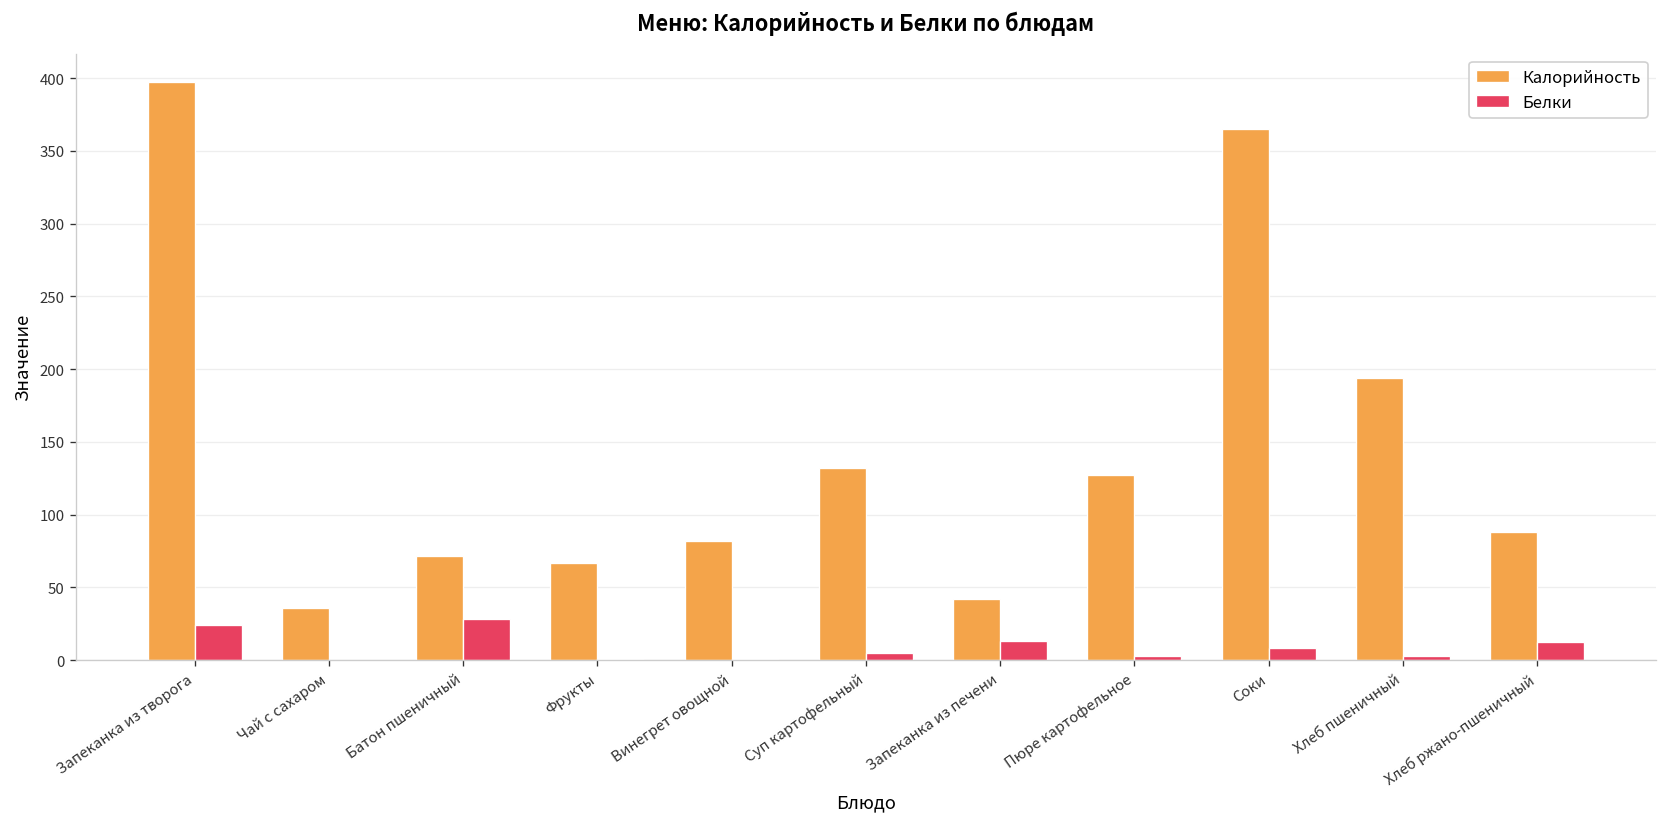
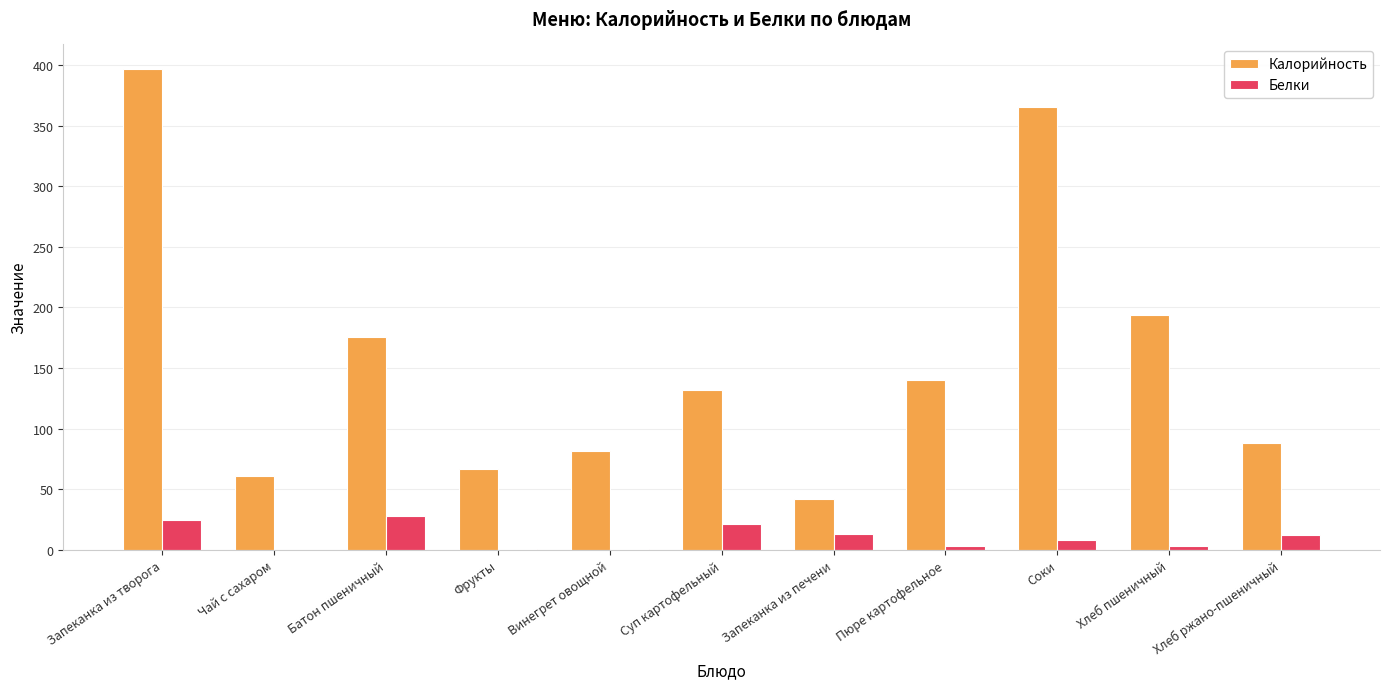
  {
    "Калорийность": {
      "Запеканка из творога": 397,
-     "Чай с сахаром": 36,
-     "Батон пшеничный": 71,
+     "Чай с сахаром": 61,
+     "Батон пшеничный": 176,
      "Фрукты": 67,
      "Винегрет овощной": 82,
      "Суп картофельный": 132,
      "Запеканка из печени": 42,
-     "Пюре картофельное": 128,
+     "Пюре картофельное": 140,
      "Соки": 365,
      "Хлеб пшеничный": 194,
      "Хлеб ржано-пшеничный": 88
    },
    "Белки": {
      "Запеканка из творога": 25,
      "Батон пшеничный": 28,
-     "Суп картофельный": 5,
+     "Суп картофельный": 21,
      "Запеканка из печени": 13,
      "Пюре картофельное": 3,
      "Соки": 9,
      "Хлеб пшеничный": 3,
      "Хлеб ржано-пшеничный": 12
    }
  }
